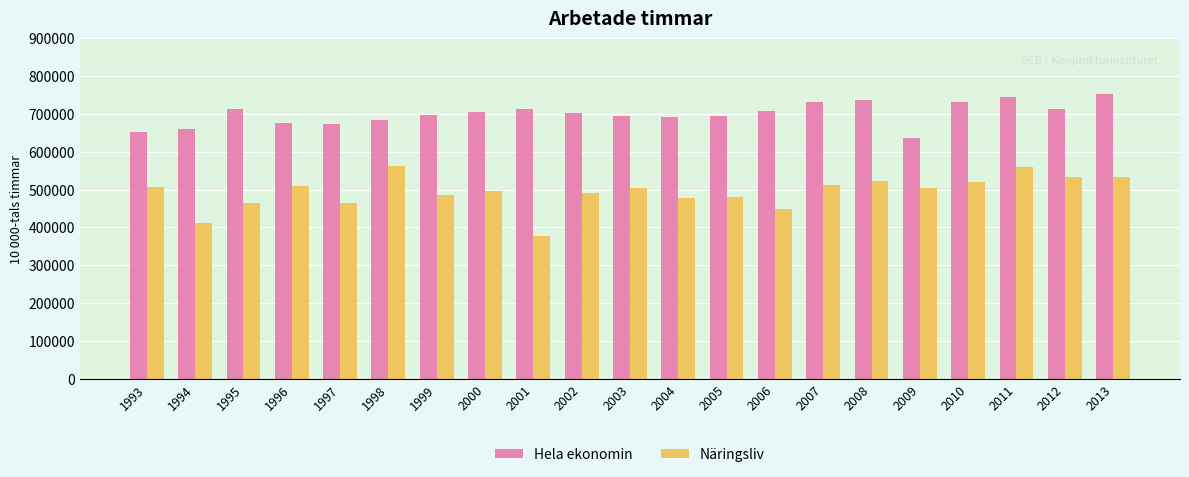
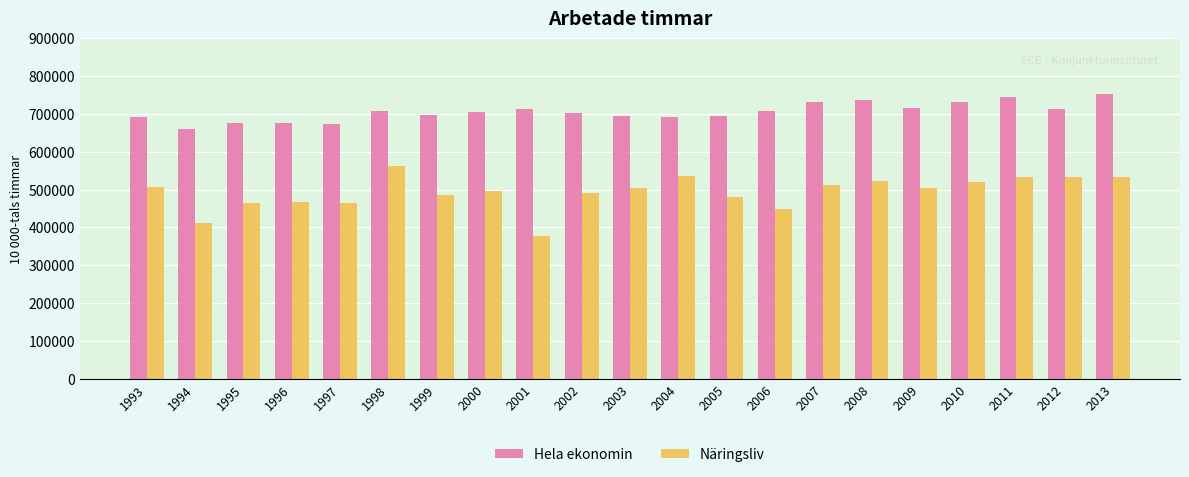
  {
    "Hela ekonomin": {
-     "1993": 650000,
+     "1993": 690000,
      "1994": 660000,
-     "1995": 710000,
+     "1995": 680000,
      "1996": 680000,
      "1997": 670000,
-     "1998": 680000,
+     "1998": 710000,
      "1999": 700000,
      "2000": 710000,
      "2001": 710000,
      "2002": 700000,
      "2003": 700000,
      "2004": 690000,
      "2005": 690000,
      "2006": 710000,
      "2007": 730000,
      "2008": 740000,
-     "2009": 640000,
+     "2009": 720000,
      "2010": 730000,
      "2011": 750000,
      "2012": 710000,
      "2013": 750000
    },
    "Näringsliv": {
      "1993": 510000,
      "1994": 410000,
      "1995": 470000,
-     "1996": 510000,
+     "1996": 470000,
      "1997": 460000,
      "1998": 560000,
      "1999": 490000,
      "2000": 500000,
      "2001": 380000,
      "2002": 490000,
      "2003": 510000,
-     "2004": 480000,
+     "2004": 540000,
      "2005": 480000,
      "2006": 450000,
      "2007": 510000,
      "2008": 520000,
      "2009": 500000,
      "2010": 520000,
-     "2011": 560000,
+     "2011": 530000,
      "2012": 530000,
      "2013": 530000
    }
  }
